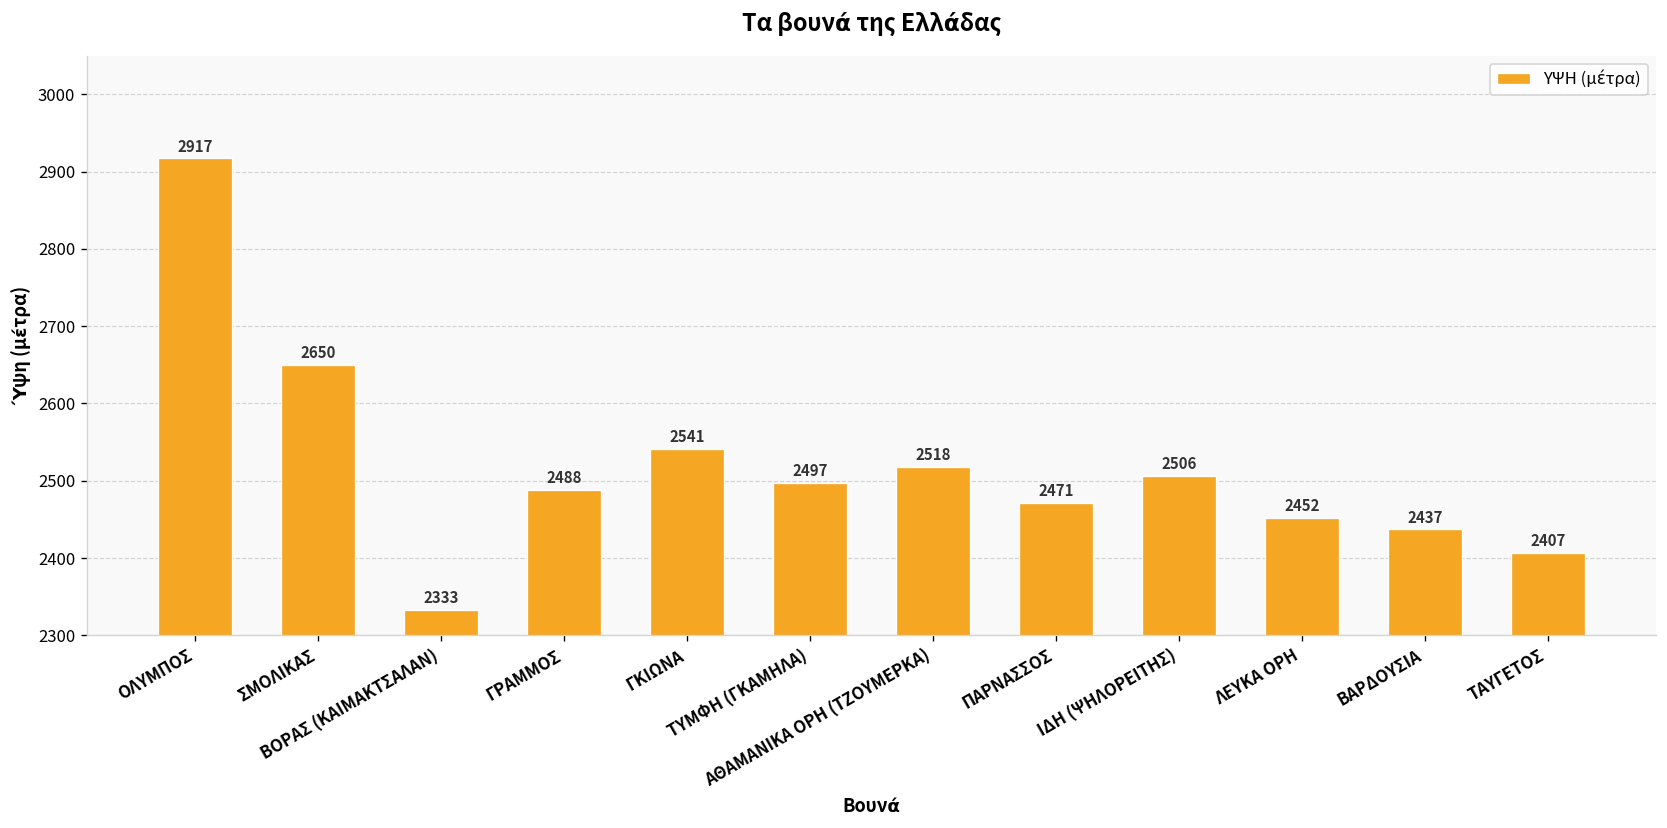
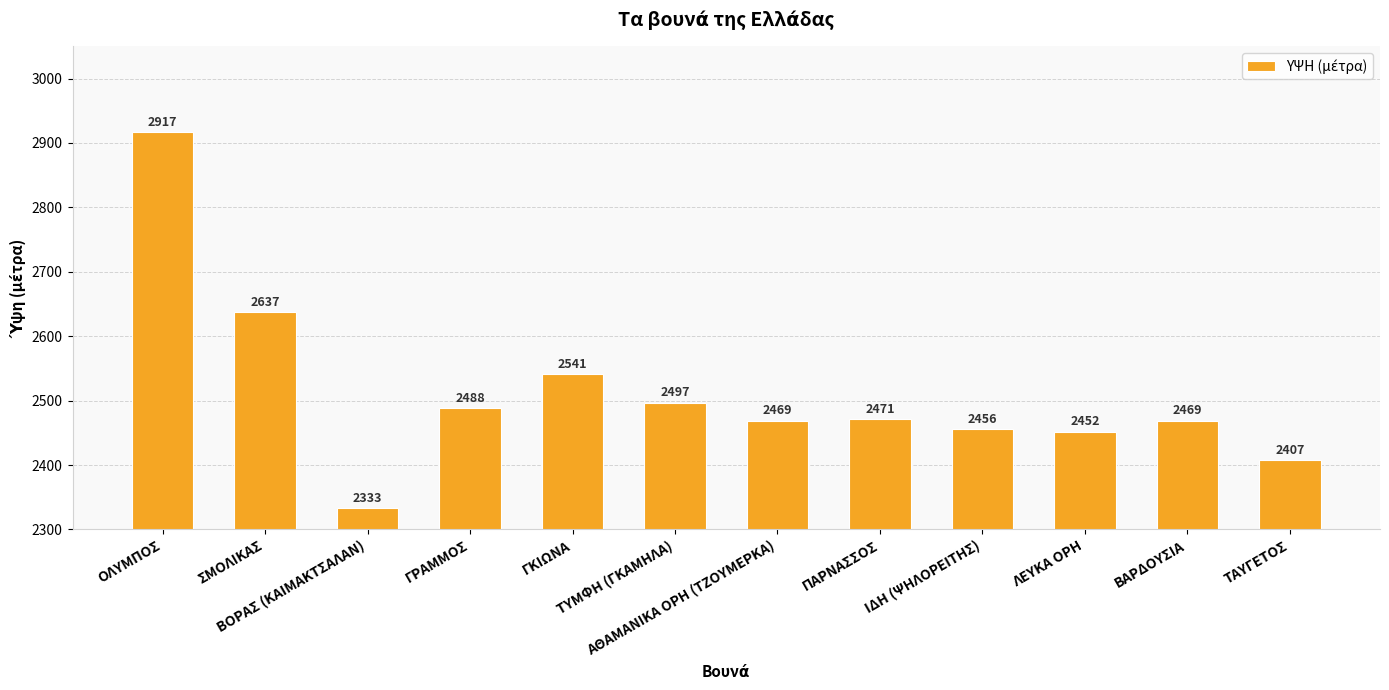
  {
    "ΟΛΥΜΠΟΣ": 2917,
-   "ΣΜΟΛΙΚΑΣ": 2650,
+   "ΣΜΟΛΙΚΑΣ": 2637,
    "ΒΟΡΑΣ (ΚΑΙΜΑΚΤΣΑΛΑΝ)": 2333,
    "ΓΡΑΜΜΟΣ": 2488,
    "ΓΚΙΩΝΑ": 2541,
    "ΤΥΜΦΗ (ΓΚΑΜΗΛΑ)": 2497,
-   "ΑΘΑΜΑΝΙΚΑ ΟΡΗ (ΤΖΟΥΜΕΡΚΑ)": 2518,
+   "ΑΘΑΜΑΝΙΚΑ ΟΡΗ (ΤΖΟΥΜΕΡΚΑ)": 2469,
    "ΠΑΡΝΑΣΣΟΣ": 2471,
-   "ΙΔΗ (ΨΗΛΟΡΕΙΤΗΣ)": 2506,
+   "ΙΔΗ (ΨΗΛΟΡΕΙΤΗΣ)": 2456,
    "ΛΕΥΚΑ ΟΡΗ": 2452,
-   "ΒΑΡΔΟΥΣΙΑ": 2437,
+   "ΒΑΡΔΟΥΣΙΑ": 2469,
    "ΤΑΥΓΕΤΟΣ": 2407
  }
